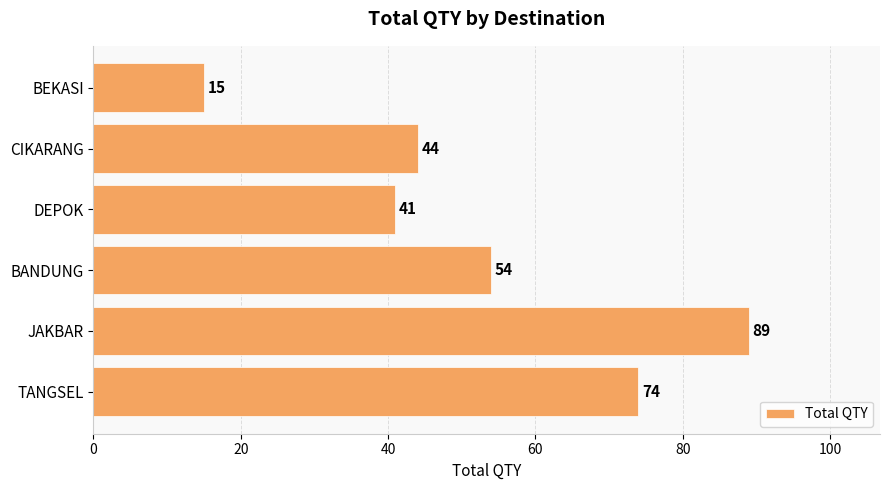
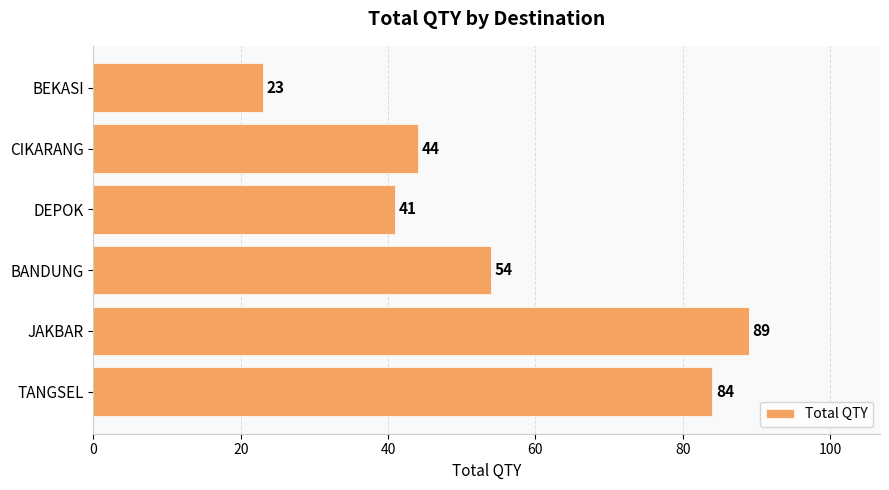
  {
-   "BEKASI": 15,
+   "BEKASI": 23,
    "CIKARANG": 44,
    "DEPOK": 41,
    "BANDUNG": 54,
    "JAKBAR": 89,
-   "TANGSEL": 74
+   "TANGSEL": 84
  }
